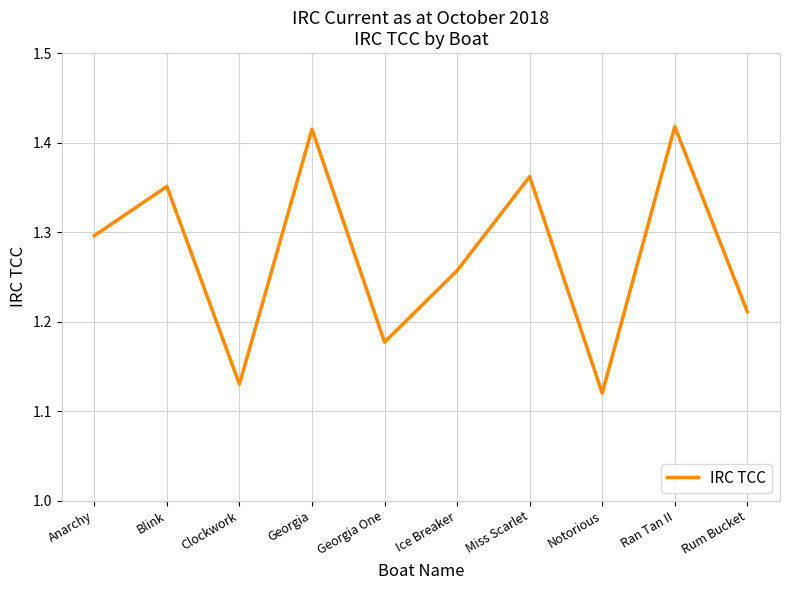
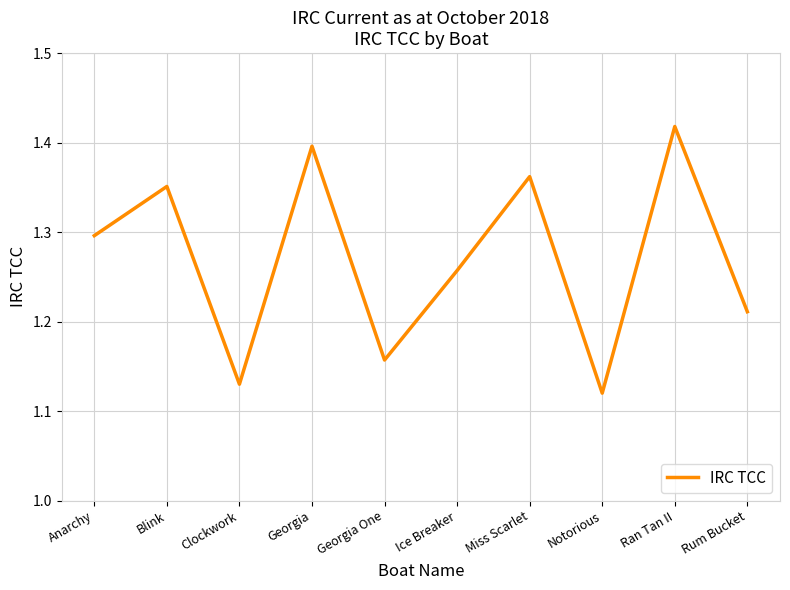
  {
    "Anarchy": 1.30,
    "Blink": 1.35,
    "Clockwork": 1.13,
-   "Georgia": 1.42,
-   "Georgia One": 1.18,
+   "Georgia": 1.40,
+   "Georgia One": 1.16,
    "Ice Breaker": 1.26,
    "Miss Scarlet": 1.36,
    "Notorious": 1.12,
    "Ran Tan II": 1.42,
    "Rum Bucket": 1.21
  }
